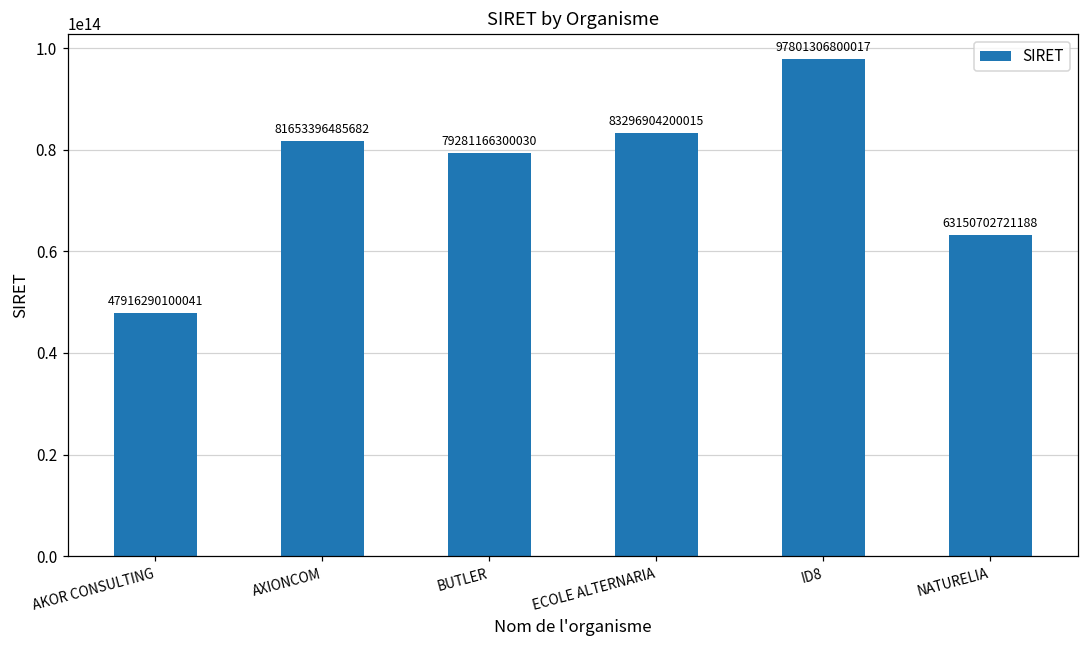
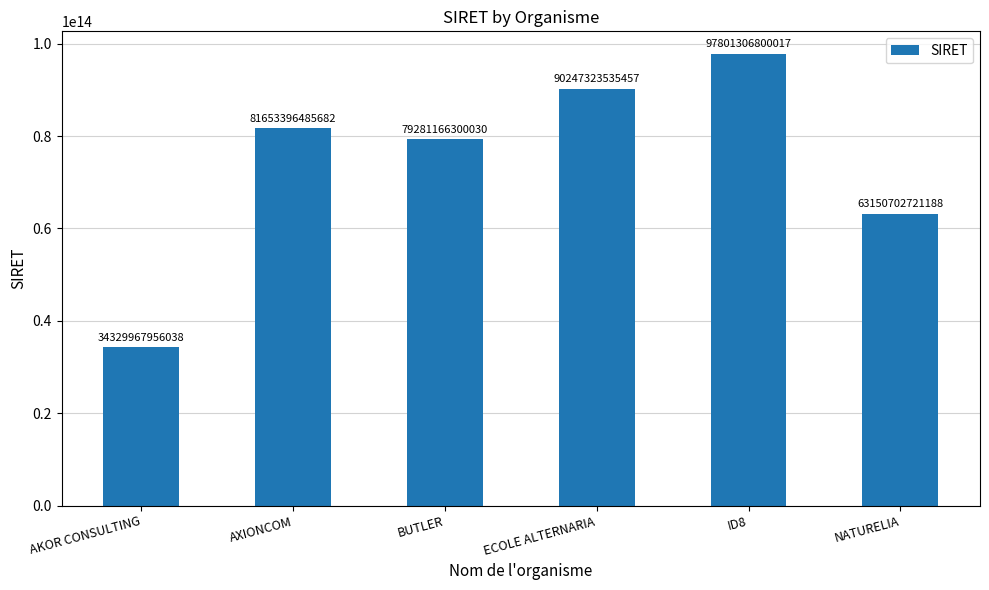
  {
-   "AKOR CONSULTING": 47916290100041,
+   "AKOR CONSULTING": 34329967956038,
    "AXIONCOM": 81653396485682,
    "BUTLER": 79281166300030,
-   "ECOLE ALTERNARIA": 83296904200015,
+   "ECOLE ALTERNARIA": 90247323535457,
    "ID8": 97801306800017,
    "NATURELIA": 63150702721188
  }
